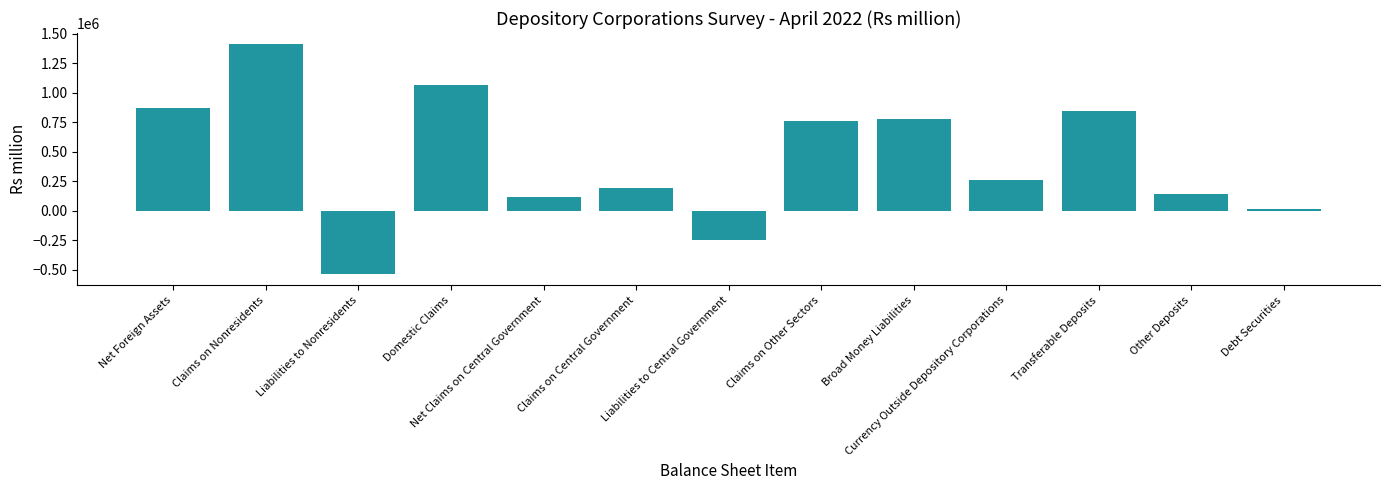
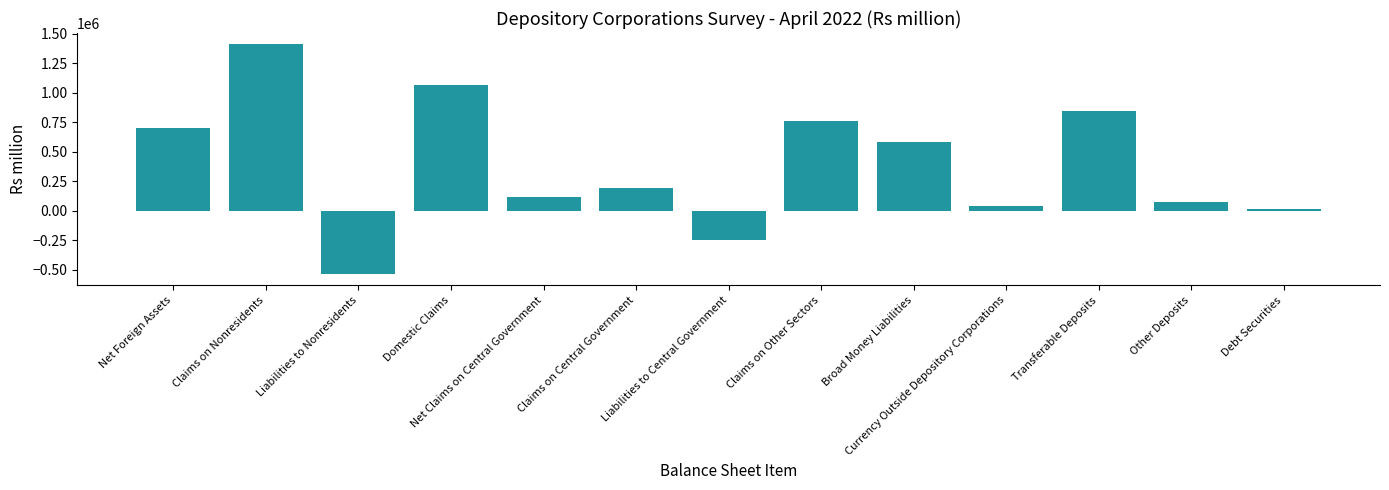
  {
-   "Net Foreign Assets": 870000,
+   "Net Foreign Assets": 700000,
    "Claims on Nonresidents": 1410000,
    "Liabilities to Nonresidents": -540000,
    "Domestic Claims": 1070000,
    "Net Claims on Central Government": 120000,
    "Claims on Central Government": 200000,
    "Liabilities to Central Government": -250000,
    "Claims on Other Sectors": 760000,
-   "Broad Money Liabilities": 770000,
-   "Currency Outside Depository Corporations": 260000,
+   "Broad Money Liabilities": 580000,
+   "Currency Outside Depository Corporations": 40000,
    "Transferable Deposits": 850000,
-   "Other Deposits": 140000
+   "Other Deposits": 80000
  }
